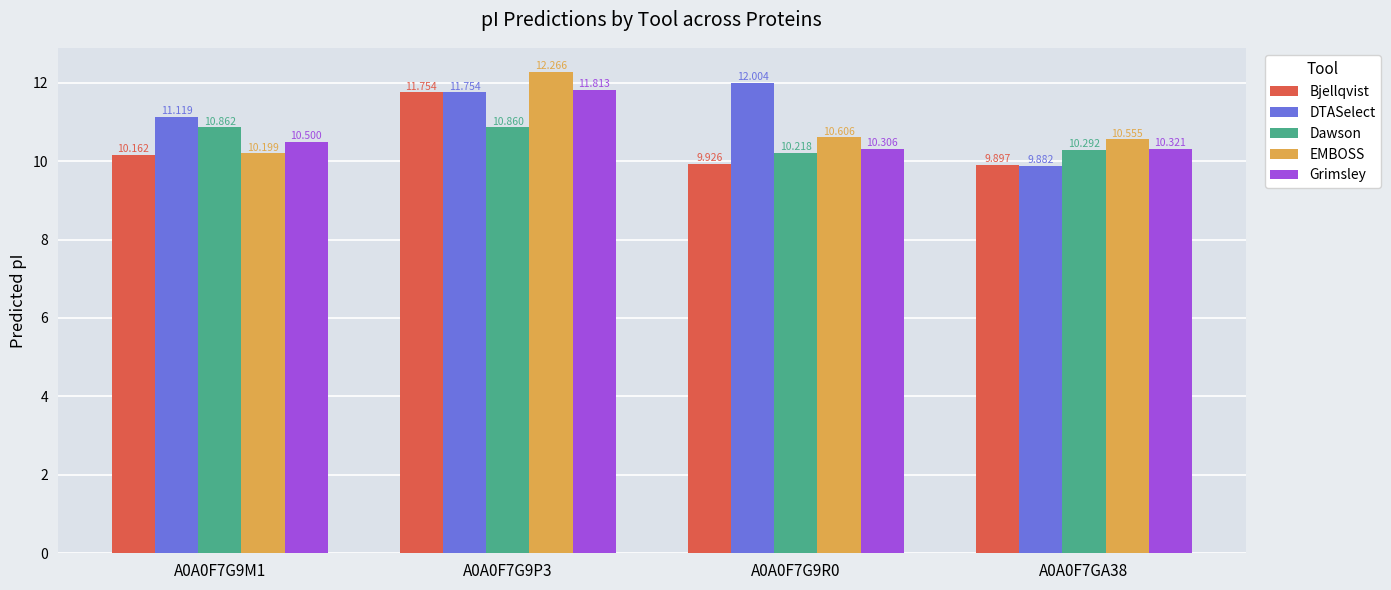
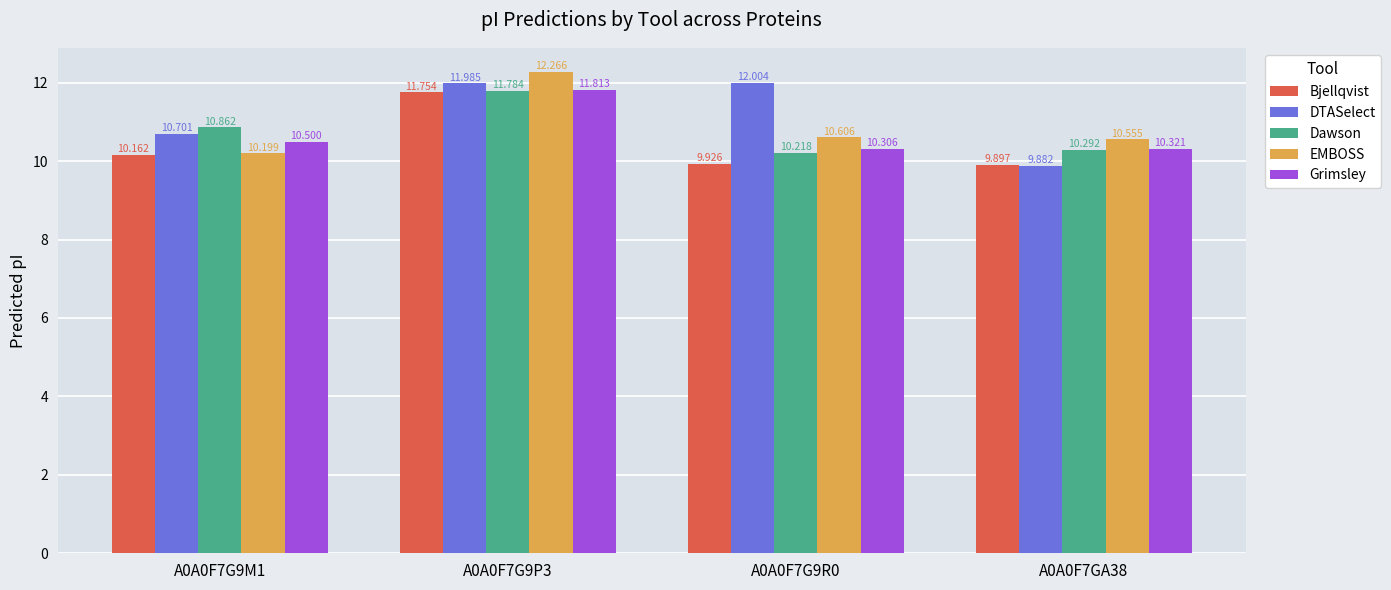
  {
    "Bjellqvist": {
      "A0A0F7G9M1": 10.162,
      "A0A0F7G9P3": 11.754,
      "A0A0F7G9R0": 9.926,
      "A0A0F7GA38": 9.897
    },
    "DTASelect": {
-     "A0A0F7G9M1": 11.119,
-     "A0A0F7G9P3": 11.754,
+     "A0A0F7G9M1": 10.701,
+     "A0A0F7G9P3": 11.985,
      "A0A0F7G9R0": 12.004,
      "A0A0F7GA38": 9.882
    },
    "Dawson": {
      "A0A0F7G9M1": 10.862,
-     "A0A0F7G9P3": 10.860,
+     "A0A0F7G9P3": 11.784,
      "A0A0F7G9R0": 10.218,
      "A0A0F7GA38": 10.292
    },
    "EMBOSS": {
      "A0A0F7G9M1": 10.199,
      "A0A0F7G9P3": 12.266,
      "A0A0F7G9R0": 10.606,
      "A0A0F7GA38": 10.555
    },
    "Grimsley": {
      "A0A0F7G9M1": 10.500,
      "A0A0F7G9P3": 11.813,
      "A0A0F7G9R0": 10.306,
      "A0A0F7GA38": 10.321
    }
  }
